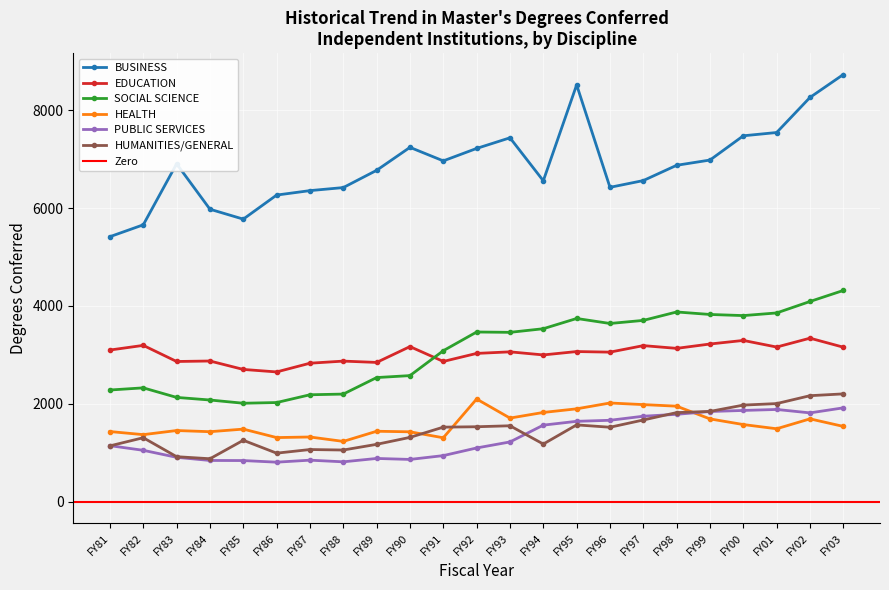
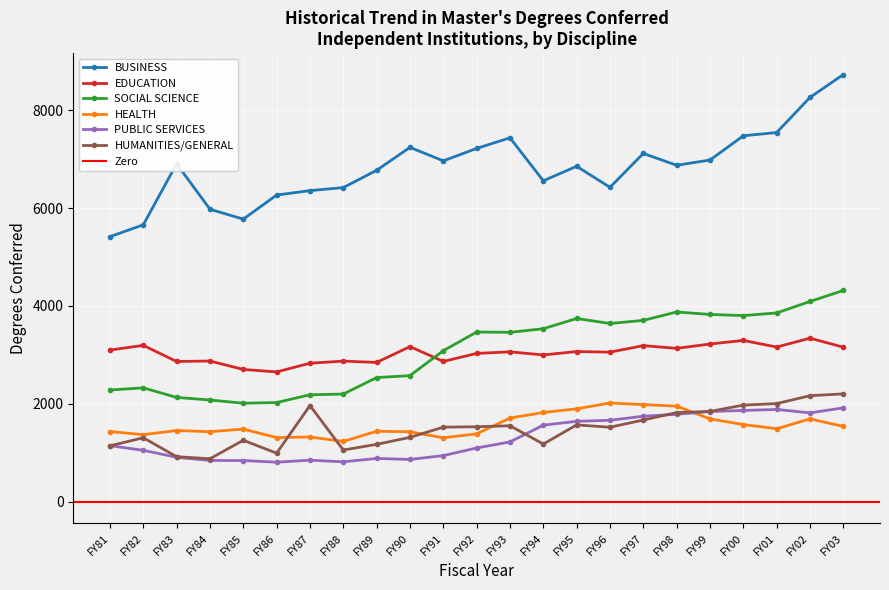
  {
    "BUSINESS": {
      "FY81": 5400,
      "FY82": 5700,
      "FY84": 6000,
      "FY85": 5800,
      "FY86": 6300,
      "FY87": 6400,
      "FY88": 6400,
      "FY89": 6800,
      "FY90": 7200,
      "FY91": 7000,
      "FY92": 7200,
      "FY93": 7400,
      "FY94": 6600,
-     "FY95": 8500,
+     "FY95": 6900,
      "FY96": 6400,
-     "FY97": 6600,
+     "FY97": 7100,
      "FY98": 6900,
      "FY99": 7000,
      "FY00": 7500,
      "FY01": 7500,
      "FY02": 8300,
      "FY03": 8700
    },
    "EDUCATION": {
      "FY81": 3100,
      "FY82": 3200,
      "FY83": 2900,
      "FY84": 2900,
      "FY85": 2700,
      "FY86": 2700,
      "FY87": 2800,
      "FY88": 2900,
      "FY89": 2800,
      "FY90": 3200,
      "FY91": 2900,
      "FY92": 3000,
      "FY93": 3100,
      "FY94": 3000,
      "FY95": 3100,
      "FY96": 3100,
      "FY97": 3200,
      "FY98": 3100,
      "FY99": 3200,
      "FY00": 3300,
      "FY01": 3200,
      "FY02": 3300,
      "FY03": 3200
    },
    "SOCIAL SCIENCE": {
      "FY81": 2300,
      "FY82": 2300,
      "FY83": 2100,
      "FY84": 2100,
      "FY85": 2000,
      "FY86": 2000,
      "FY87": 2200,
      "FY88": 2200,
      "FY89": 2500,
      "FY90": 2600,
      "FY91": 3100,
      "FY92": 3500,
      "FY93": 3500,
      "FY94": 3500,
      "FY95": 3700,
      "FY96": 3600,
      "FY97": 3700,
      "FY98": 3900,
      "FY99": 3800,
      "FY00": 3800,
      "FY01": 3900,
      "FY02": 4100,
      "FY03": 4300
    },
    "HEALTH": {
      "FY81": 1400,
      "FY82": 1400,
      "FY83": 1500,
      "FY84": 1400,
      "FY85": 1500,
      "FY86": 1300,
      "FY87": 1300,
      "FY88": 1200,
      "FY89": 1400,
      "FY90": 1400,
      "FY91": 1300,
-     "FY92": 2100,
+     "FY92": 1400,
      "FY93": 1700,
      "FY94": 1800,
      "FY95": 1900,
      "FY96": 2000,
      "FY97": 2000,
      "FY98": 2000,
      "FY99": 1700,
      "FY00": 1600,
      "FY01": 1500,
      "FY02": 1700,
      "FY03": 1500
    },
    "PUBLIC SERVICES": {
      "FY82": 1100,
      "FY85": 800,
      "FY86": 800,
      "FY87": 900,
      "FY88": 800,
      "FY89": 900,
      "FY90": 900,
      "FY91": 900,
      "FY92": 1100,
      "FY93": 1200,
      "FY94": 1600,
      "FY95": 1600,
      "FY96": 1700,
      "FY97": 1800,
      "FY00": 1900,
      "FY01": 1900,
      "FY02": 1800,
      "FY03": 1900
    },
    "HUMANITIES/GENERAL": {
      "FY82": 1300,
      "FY85": 1300,
      "FY86": 1000,
-     "FY87": 1100,
+     "FY87": 2000,
      "FY88": 1100,
      "FY89": 1200,
      "FY90": 1300,
      "FY91": 1500,
      "FY92": 1500,
      "FY93": 1600,
      "FY94": 1200,
      "FY95": 1600,
      "FY96": 1500,
      "FY97": 1700,
      "FY00": 2000,
      "FY01": 2000,
      "FY02": 2200,
      "FY03": 2200
    }
  }
